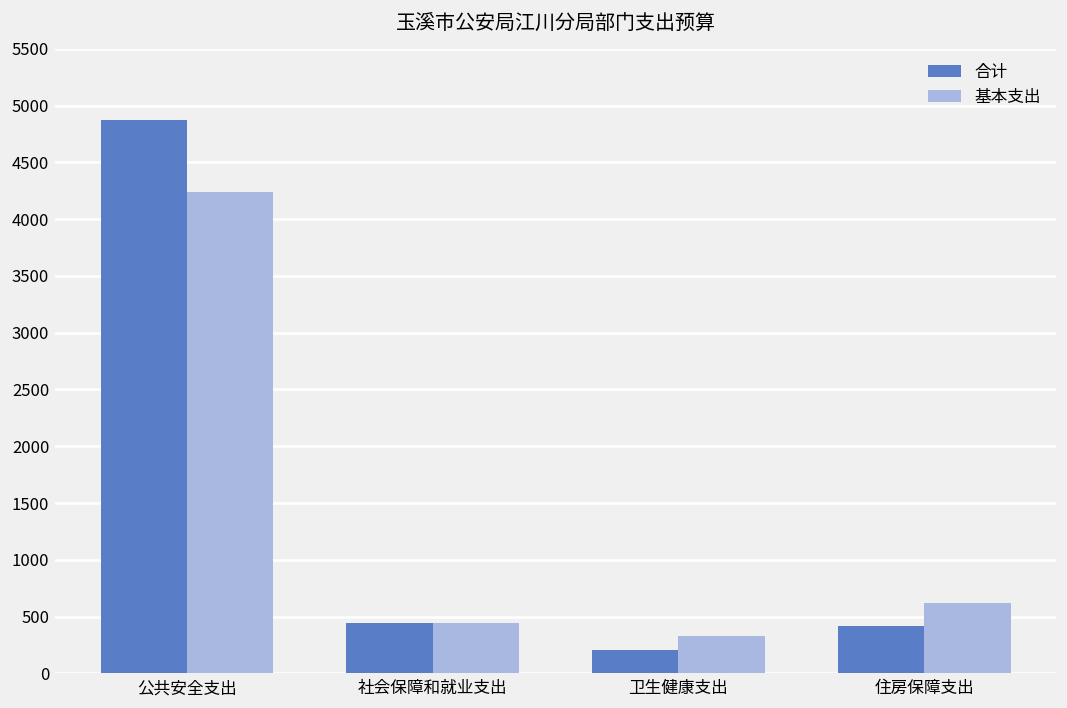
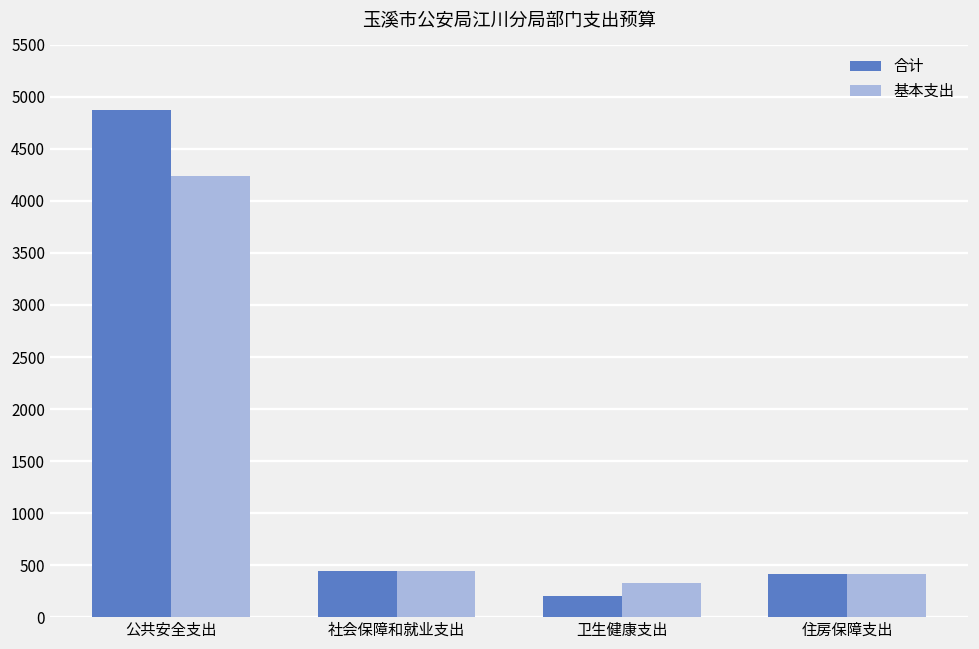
  {
    "合计": {
      "公共安全支出": 4900,
      "社会保障和就业支出": 400,
      "卫生健康支出": 200,
      "住房保障支出": 400
    },
    "基本支出": {
      "公共安全支出": 4200,
      "社会保障和就业支出": 400,
      "卫生健康支出": 300,
-     "住房保障支出": 600
+     "住房保障支出": 400
    }
  }
